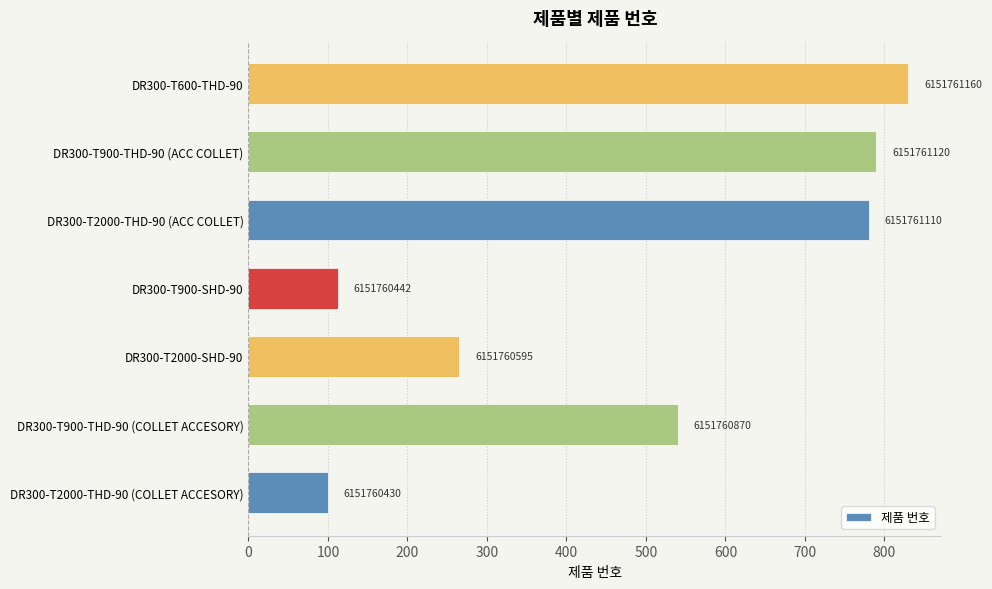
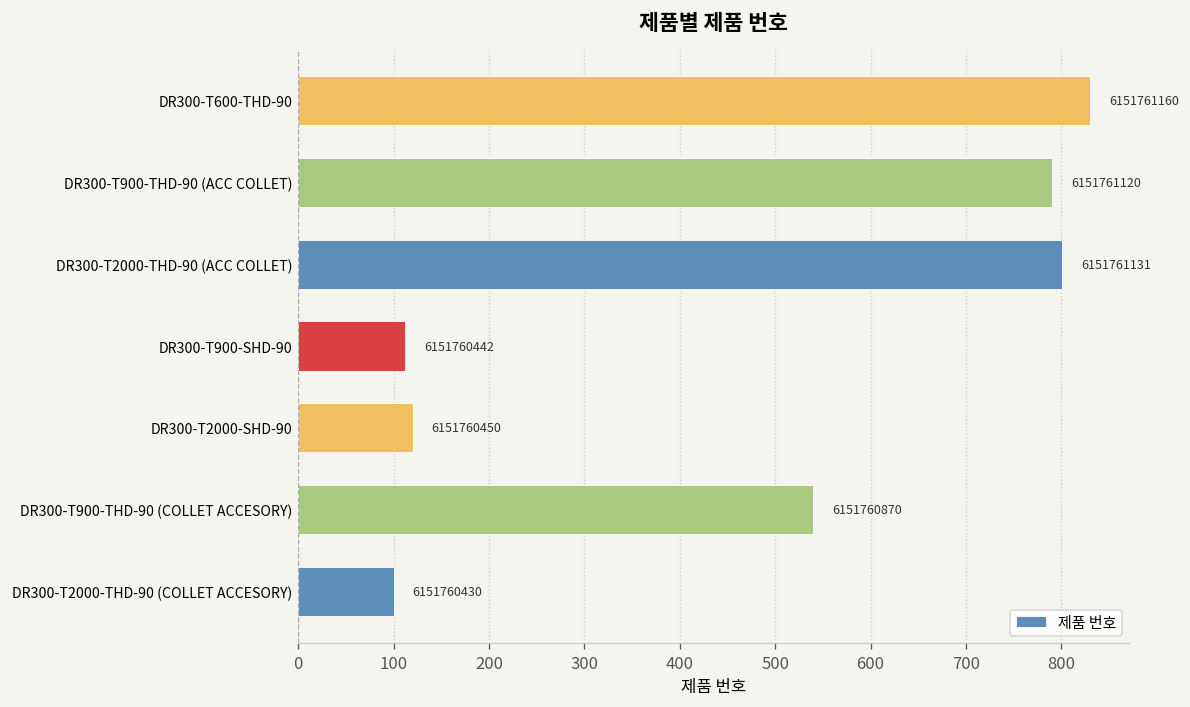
  {
-   "DR300-T2000-THD-90 (ACC COLLET)": 6151761110,
-   "DR300-T2000-SHD-90": 6151760595
+   "DR300-T2000-THD-90 (ACC COLLET)": 6151761131,
+   "DR300-T2000-SHD-90": 6151760450
  }
